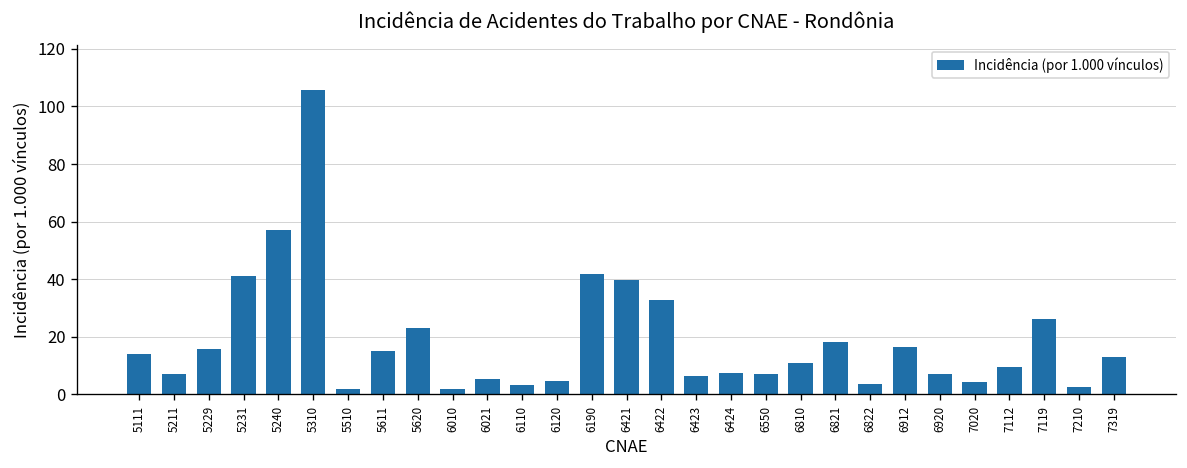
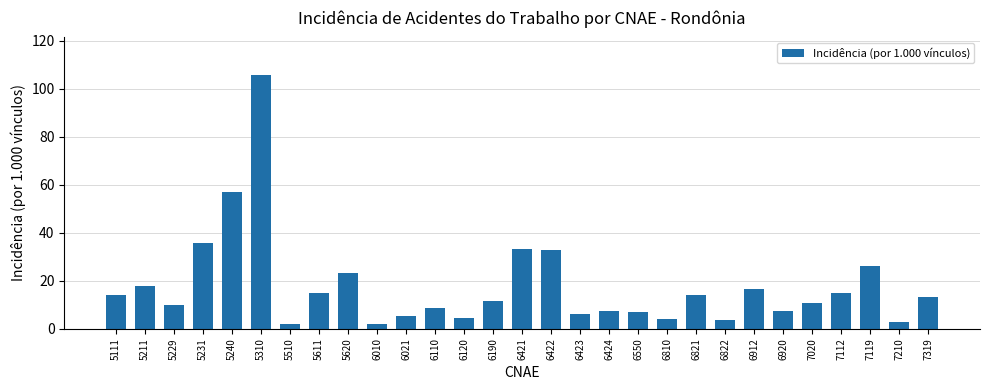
  {
    "5111": 14,
-   "5211": 7,
-   "5229": 16,
-   "5231": 41,
+   "5211": 18,
+   "5229": 10,
+   "5231": 36,
    "5240": 57,
    "5310": 106,
    "5510": 2,
    "5611": 15,
    "5620": 23,
    "6010": 2,
    "6021": 5,
-   "6110": 3,
+   "6110": 8,
    "6120": 5,
-   "6190": 42,
-   "6421": 40,
+   "6190": 11,
+   "6421": 33,
    "6422": 33,
    "6423": 6,
    "6424": 7,
    "6550": 7,
-   "6810": 11,
-   "6821": 18,
+   "6810": 4,
+   "6821": 14,
    "6822": 4,
    "6912": 17,
    "6920": 7,
-   "7020": 4,
-   "7112": 10,
+   "7020": 11,
+   "7112": 15,
    "7119": 26,
    "7210": 3,
    "7319": 13
  }
